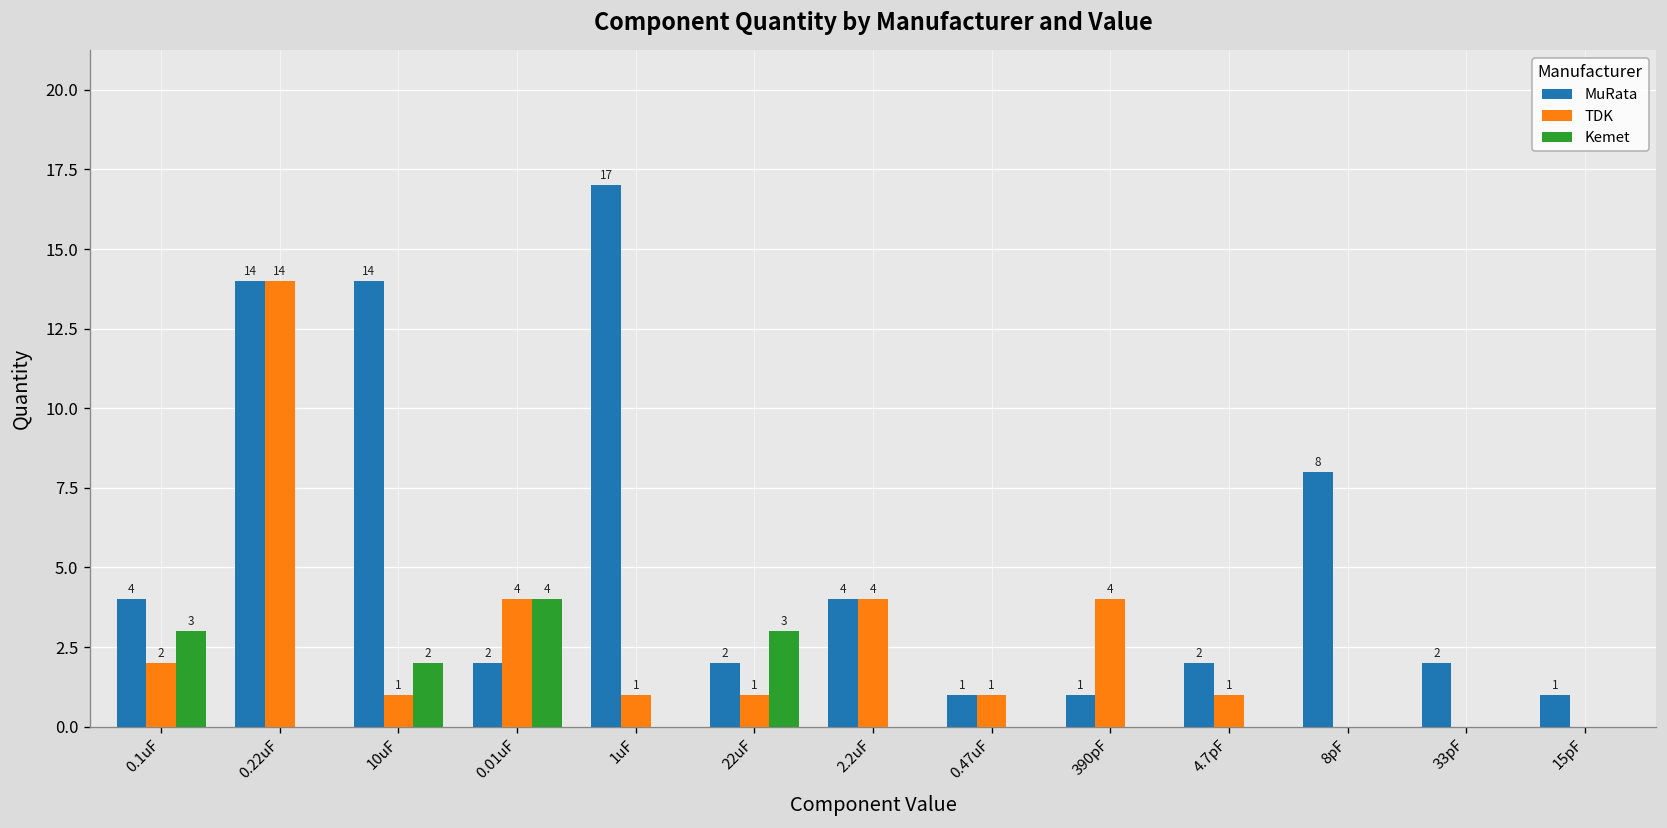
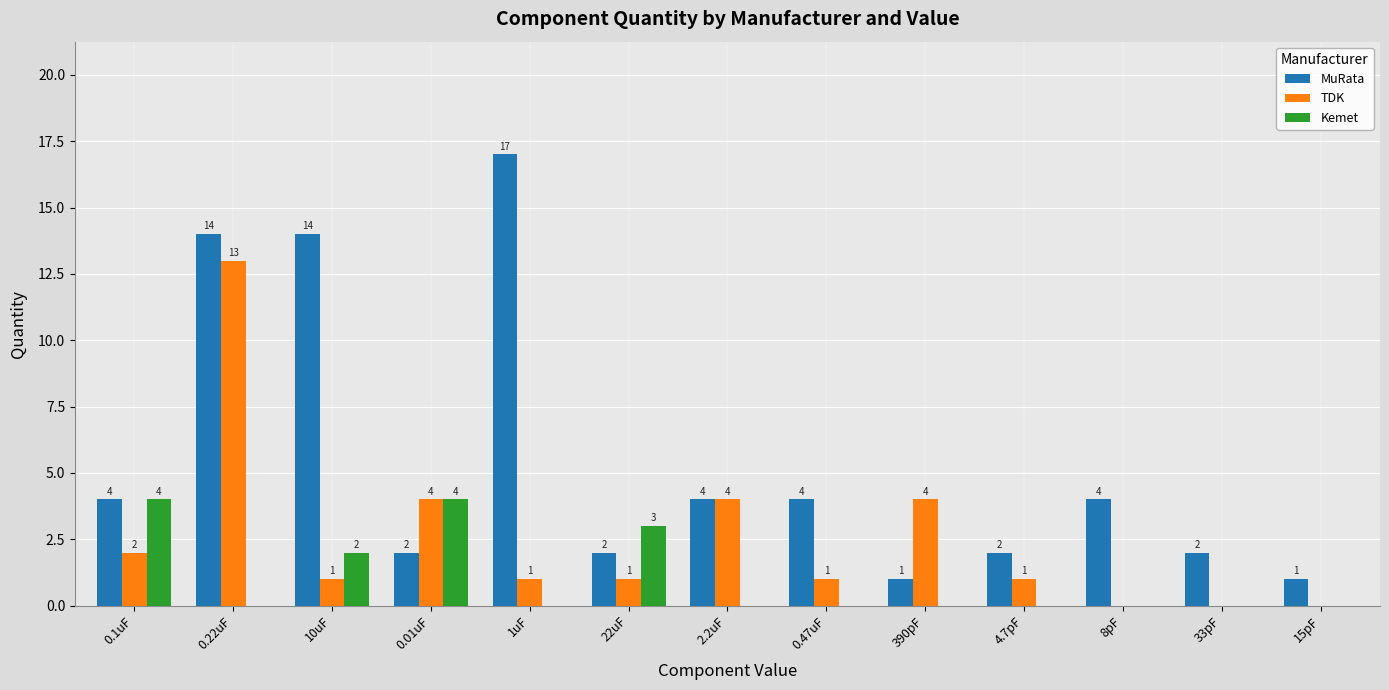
  {
    "MuRata": {
      "0.1uF": 4,
      "0.22uF": 14,
      "10uF": 14,
      "0.01uF": 2,
      "1uF": 17,
      "22uF": 2,
      "2.2uF": 4,
-     "0.47uF": 1,
+     "0.47uF": 4,
      "390pF": 1,
      "4.7pF": 2,
-     "8pF": 8,
+     "8pF": 4,
      "33pF": 2,
      "15pF": 1
    },
    "TDK": {
      "0.1uF": 2,
-     "0.22uF": 14,
+     "0.22uF": 13,
      "10uF": 1,
      "0.01uF": 4,
      "1uF": 1,
      "22uF": 1,
      "2.2uF": 4,
      "0.47uF": 1,
      "390pF": 4,
      "4.7pF": 1
    },
    "Kemet": {
-     "0.1uF": 3,
+     "0.1uF": 4,
      "10uF": 2,
      "0.01uF": 4,
      "22uF": 3
    }
  }
